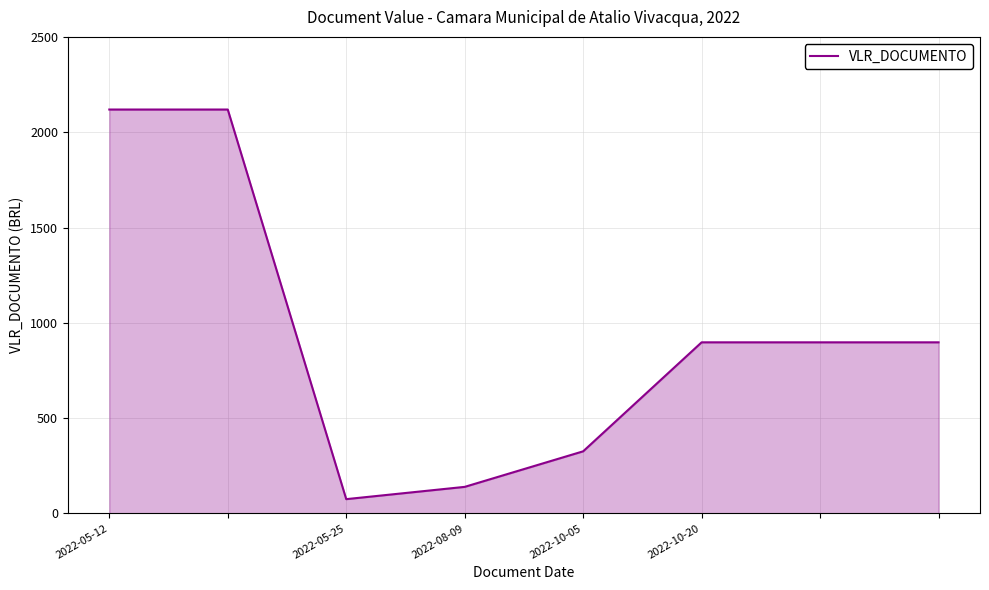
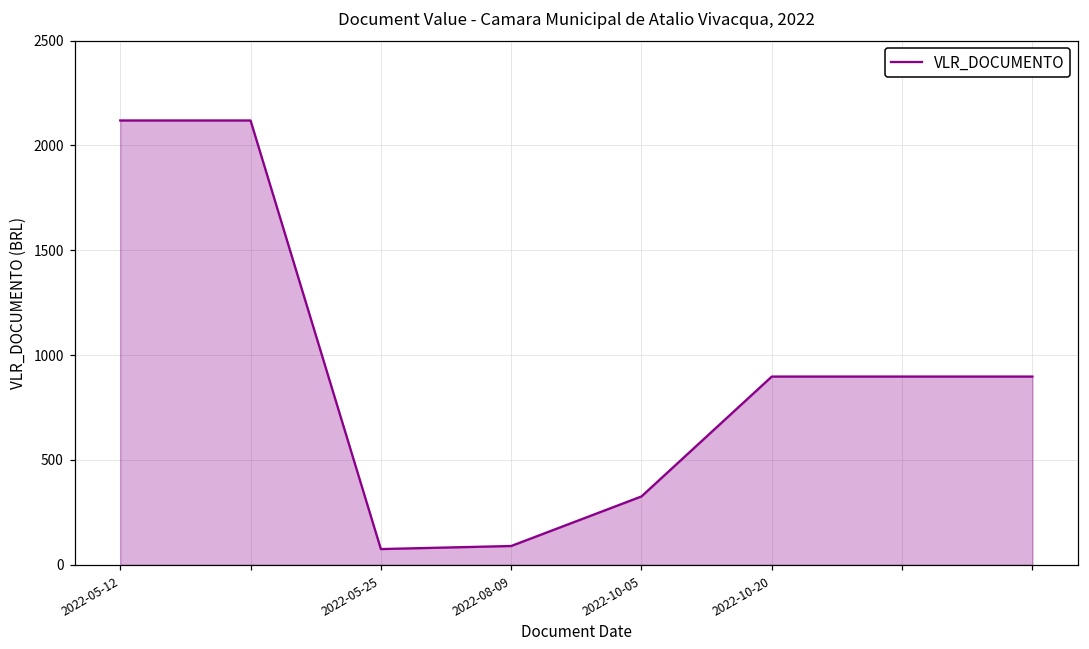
  {
    "2022-05-25": 80,
-   "2022-08-09": 140,
+   "2022-08-09": 90,
    "2022-10-05": 330
  }
